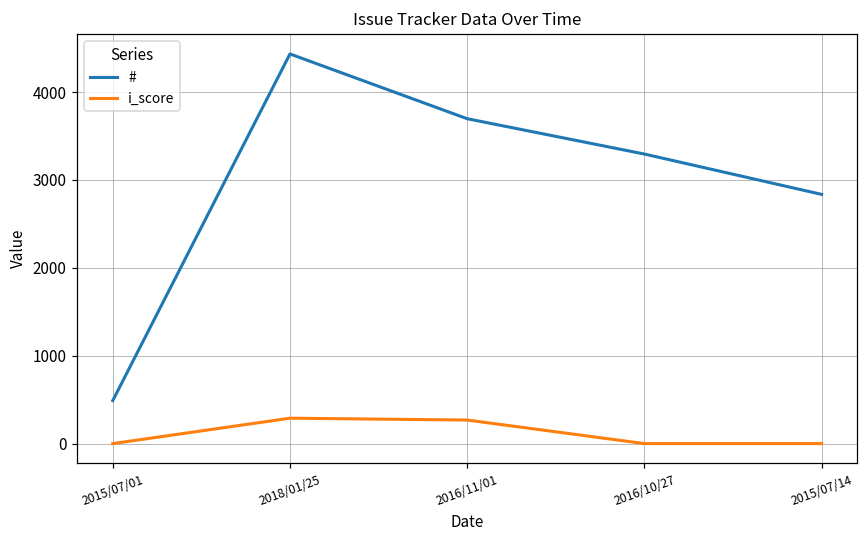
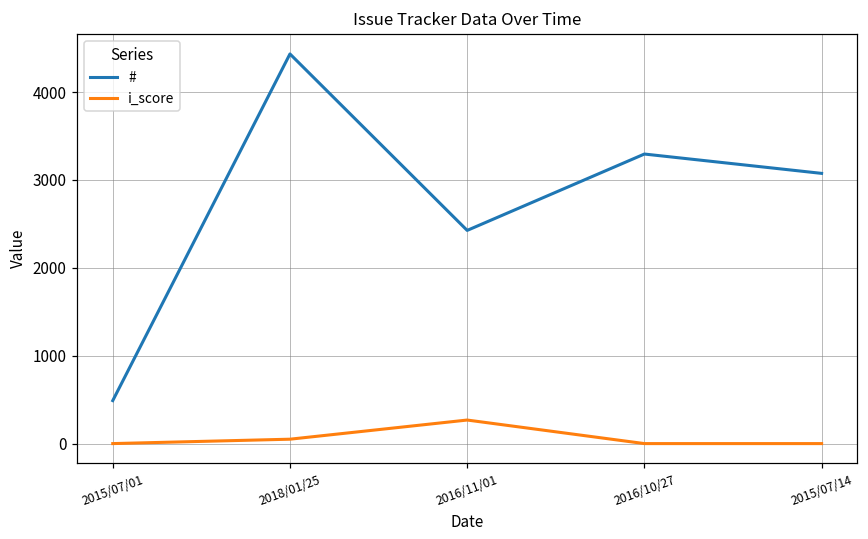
  {
    "#": {
      "2015/07/01": 500,
      "2018/01/25": 4400,
-     "2016/11/01": 3700,
+     "2016/11/01": 2400,
      "2016/10/27": 3300,
-     "2015/07/14": 2800
+     "2015/07/14": 3100
    },
    "i_score": {
      "2015/07/01": 0,
-     "2018/01/25": 300,
+     "2018/01/25": 100,
      "2016/11/01": 300,
      "2016/10/27": 0,
      "2015/07/14": 0
    }
  }
